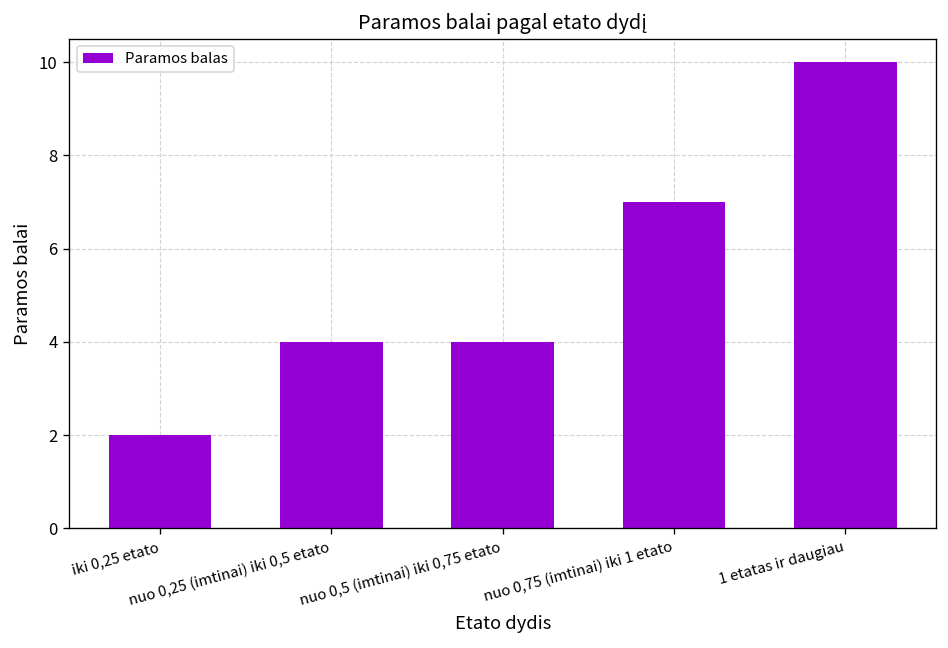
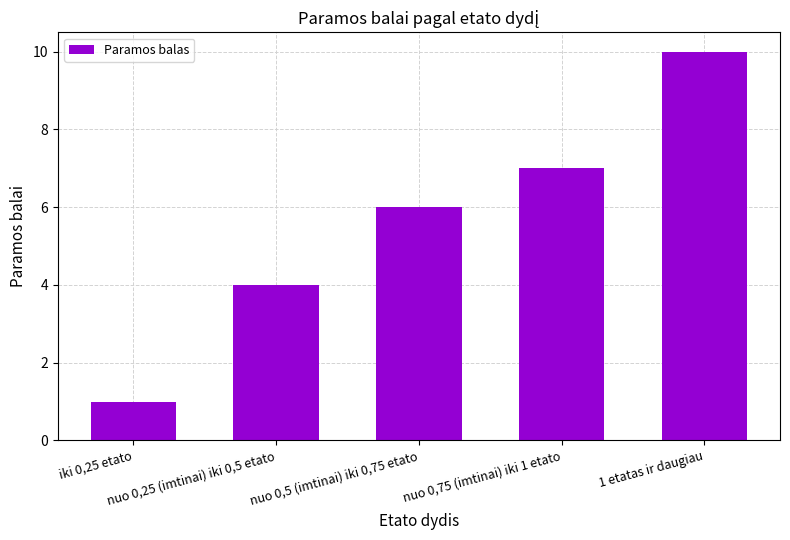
  {
-   "iki 0,25 etato": 2,
+   "iki 0,25 etato": 1,
    "nuo 0,25 (imtinai) iki 0,5 etato": 4,
-   "nuo 0,5 (imtinai) iki 0,75 etato": 4,
+   "nuo 0,5 (imtinai) iki 0,75 etato": 6,
    "nuo 0,75 (imtinai) iki 1 etato": 7,
    "1 etatas ir daugiau": 10
  }
